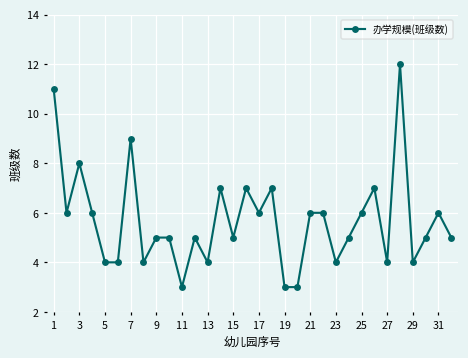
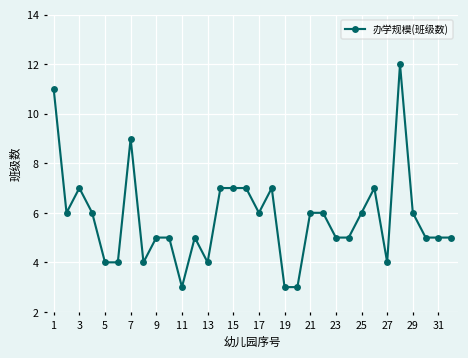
  {
    "1": 11,
-   "3": 8,
+   "3": 7,
    "5": 4,
    "7": 9,
    "9": 5,
    "11": 3,
    "13": 4,
-   "15": 5,
+   "15": 7,
    "17": 6,
    "19": 3,
    "21": 6,
-   "23": 4,
+   "23": 5,
    "25": 6,
    "27": 4,
-   "29": 4,
-   "31": 6
+   "29": 6,
+   "31": 5
  }
